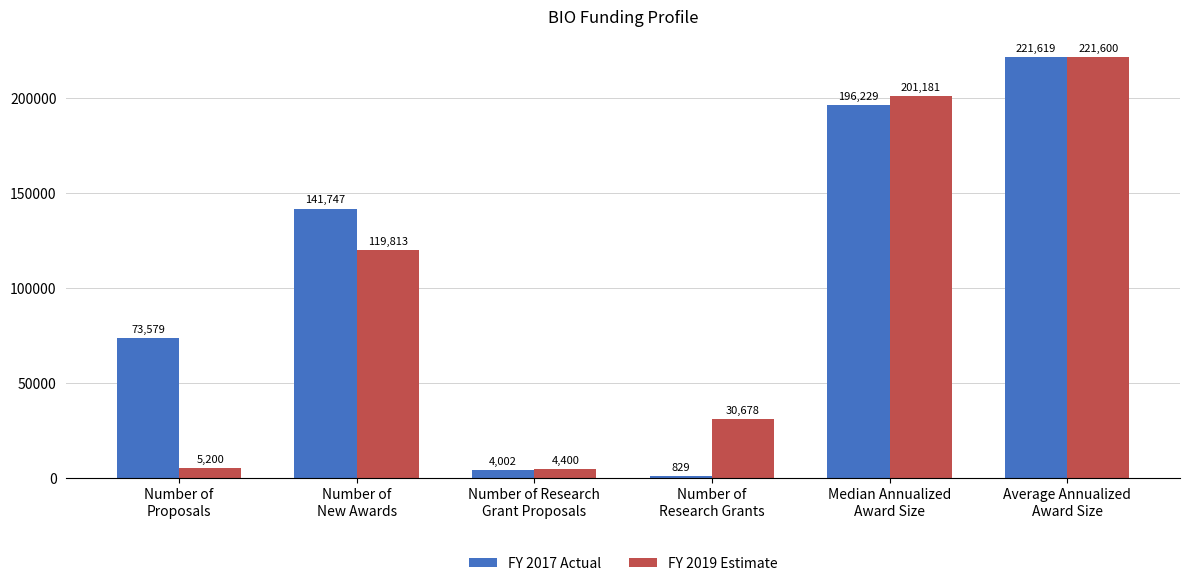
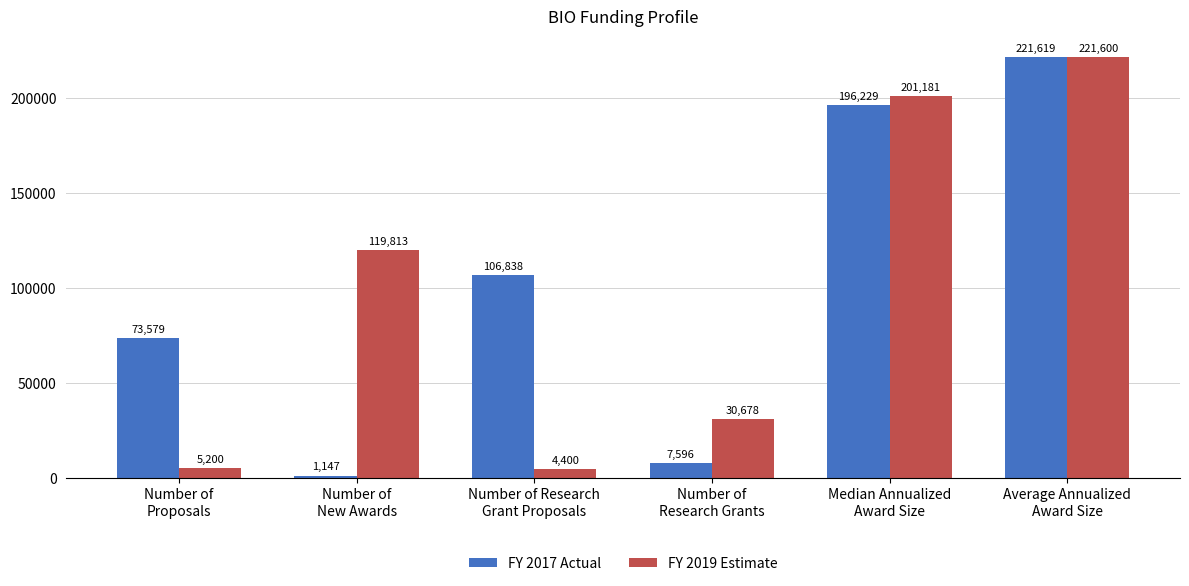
  {
    "FY 2017 Actual": {
      "Number of Proposals": "73,579",
-     "Number of New Awards": "141,747",
-     "Number of Research Grant Proposals": "4,002",
-     "Number of Research Grants": "829",
+     "Number of New Awards": "1,147",
+     "Number of Research Grant Proposals": "106,838",
+     "Number of Research Grants": "7,596",
      "Median Annualized Award Size": "196,229",
      "Average Annualized Award Size": "221,619"
    },
    "FY 2019 Estimate": {
      "Number of Proposals": "5,200",
      "Number of New Awards": "119,813",
      "Number of Research Grant Proposals": "4,400",
      "Number of Research Grants": "30,678",
      "Median Annualized Award Size": "201,181",
      "Average Annualized Award Size": "221,600"
    }
  }
